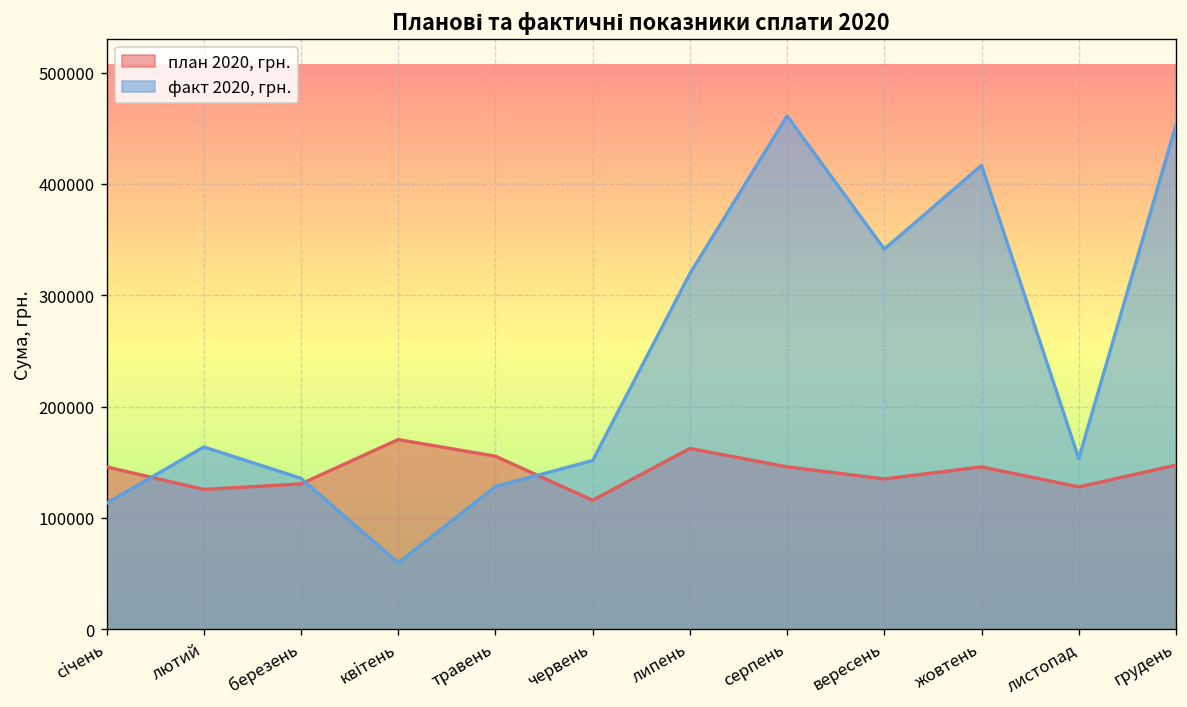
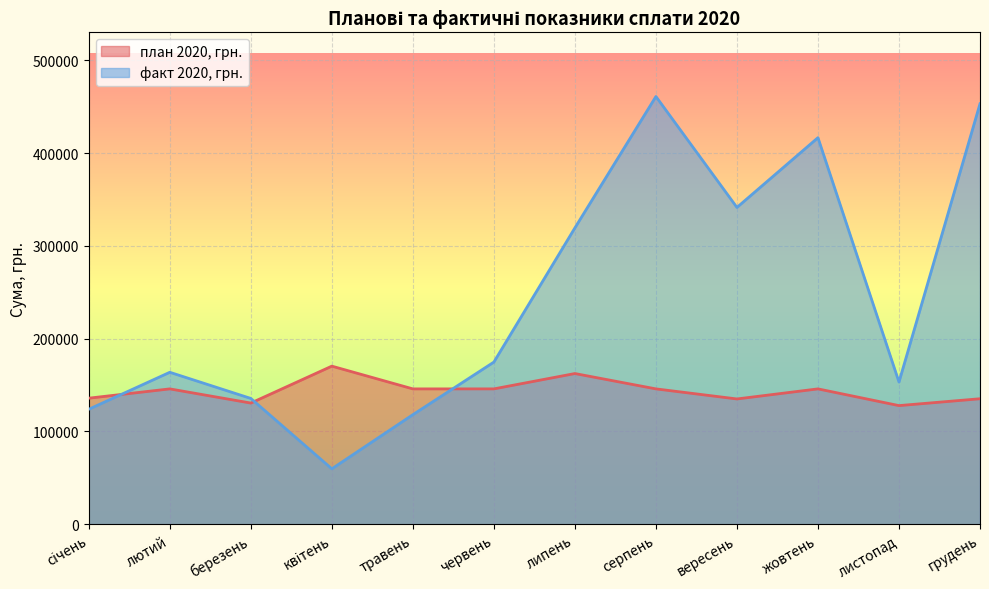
  {
    "план 2020, грн.": {
-     "січень": 150000,
-     "лютий": 130000,
+     "січень": 140000,
+     "лютий": 150000,
      "березень": 130000,
      "квітень": 170000,
-     "травень": 160000,
-     "червень": 120000,
+     "травень": 150000,
+     "червень": 150000,
      "липень": 160000,
      "серпень": 150000,
      "вересень": 140000,
      "жовтень": 150000,
      "листопад": 130000,
-     "грудень": 150000
+     "грудень": 140000
    },
    "факт 2020, грн.": {
-     "січень": 110000,
+     "січень": 120000,
      "лютий": 160000,
      "березень": 140000,
      "квітень": 60000,
-     "травень": 130000,
-     "червень": 150000,
+     "травень": 120000,
+     "червень": 170000,
      "липень": 320000,
      "серпень": 460000,
      "вересень": 340000,
      "жовтень": 420000,
      "листопад": 150000,
      "грудень": 450000
    }
  }
